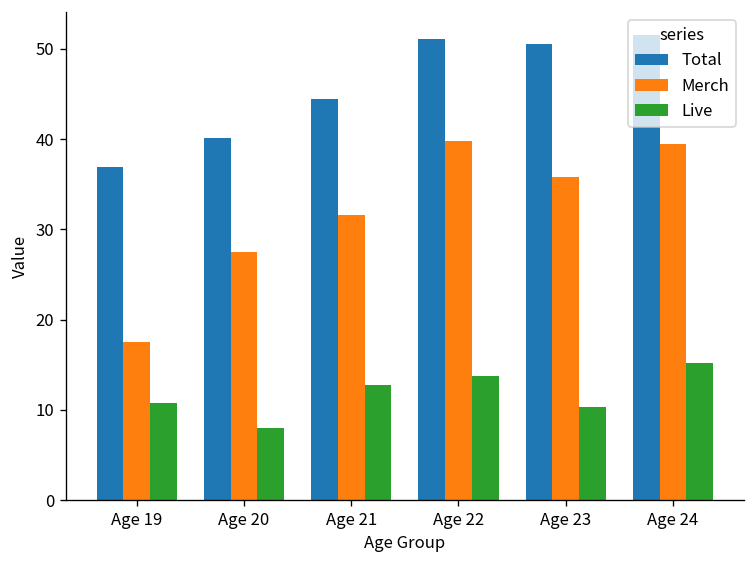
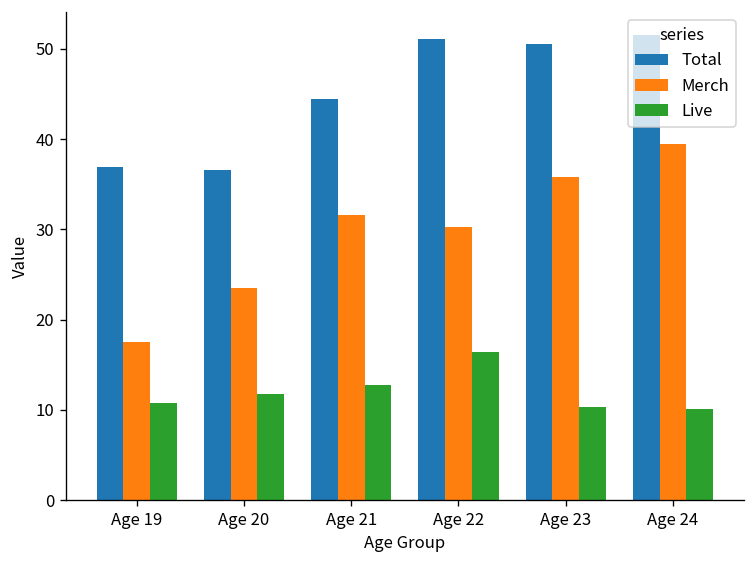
  {
    "Total": {
      "Age 19": 37,
-     "Age 20": 40,
+     "Age 20": 37,
      "Age 21": 44,
      "Age 22": 51,
      "Age 23": 51
    },
    "Merch": {
      "Age 19": 18,
-     "Age 20": 28,
+     "Age 20": 24,
      "Age 21": 32,
-     "Age 22": 40,
+     "Age 22": 30,
      "Age 23": 36,
      "Age 24": 40
    },
    "Live": {
      "Age 19": 11,
-     "Age 20": 8,
+     "Age 20": 12,
      "Age 21": 13,
-     "Age 22": 14,
+     "Age 22": 16,
      "Age 23": 10,
-     "Age 24": 15
+     "Age 24": 10
    }
  }
